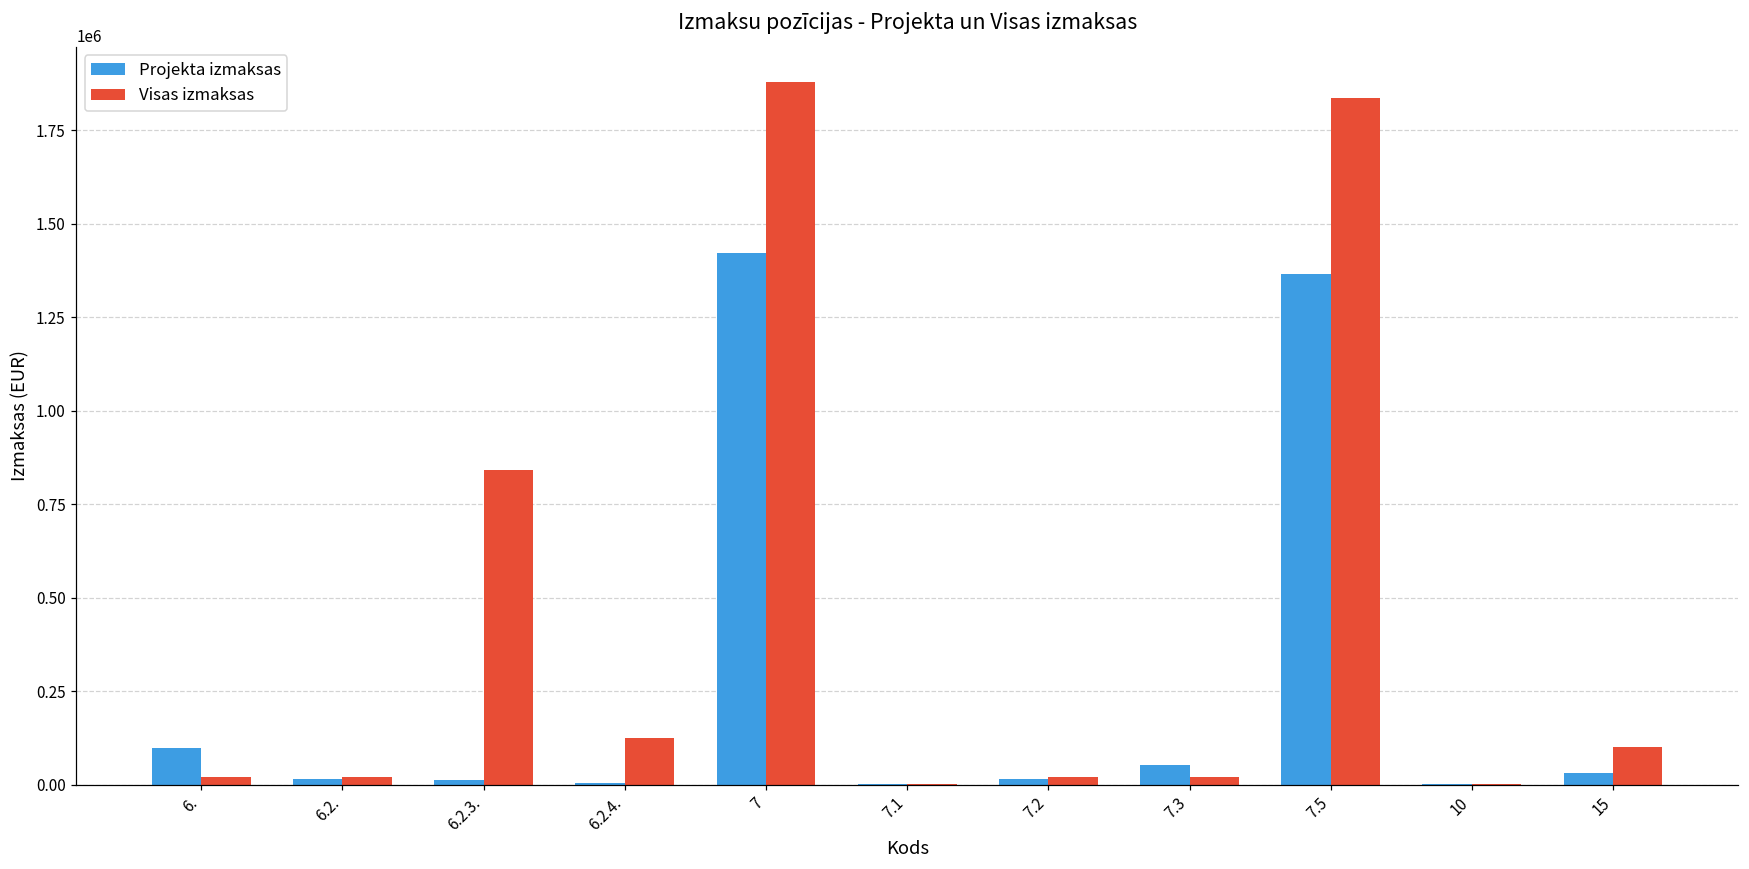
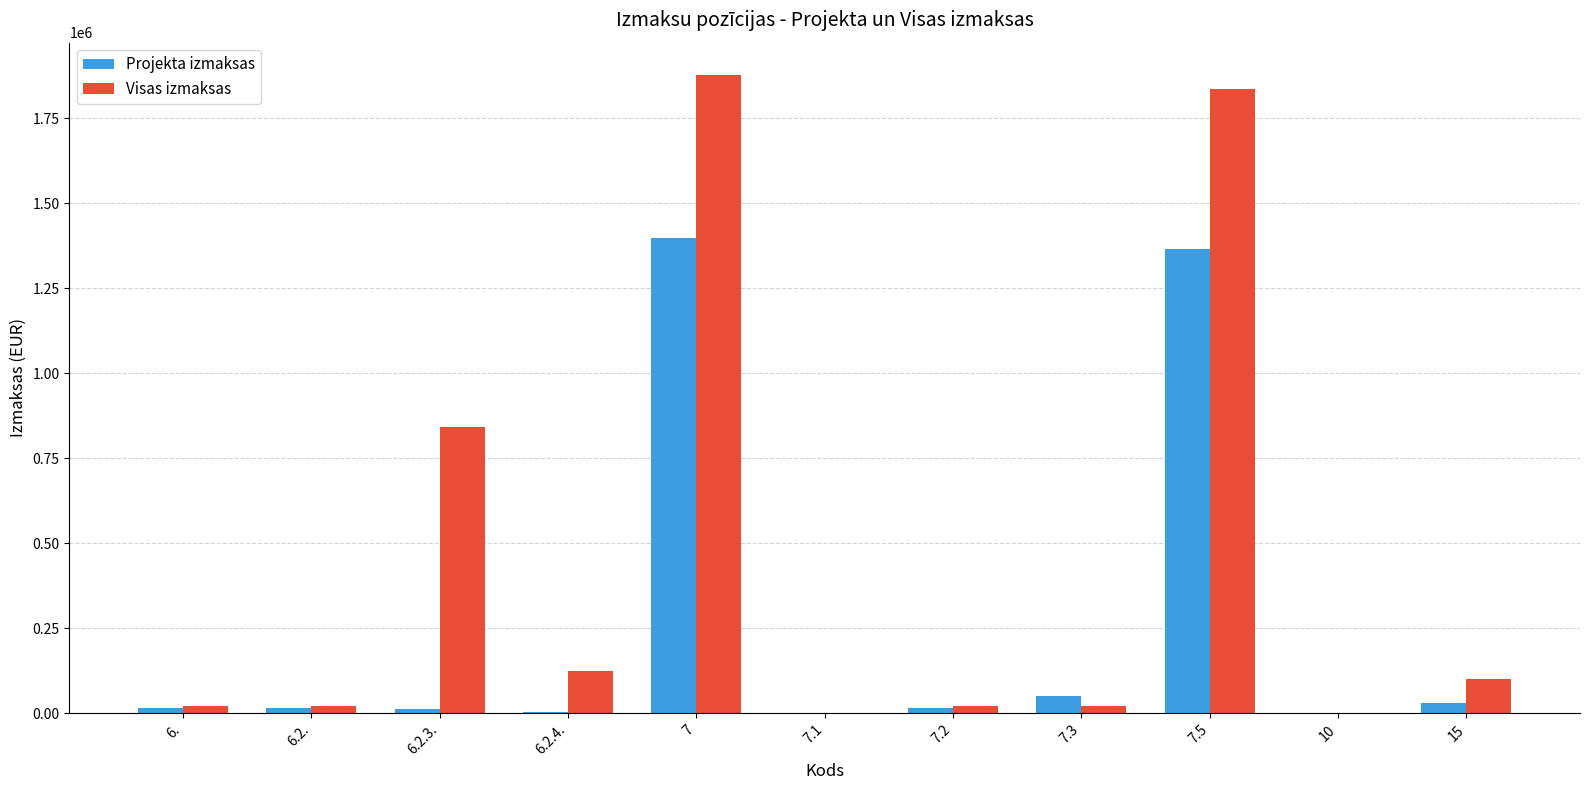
  {
    "Projekta izmaksas": {
-     "6.": 100000,
+     "6.": 10000,
      "6.2.": 10000,
      "6.2.3.": 10000,
-     "7": 1420000,
+     "7": 1400000,
      "7.2": 20000,
      "7.3": 50000,
      "7.5": 1370000,
      "15": 30000
    },
    "Visas izmaksas": {
      "6.": 20000,
      "6.2.": 20000,
      "6.2.3.": 840000,
      "6.2.4.": 120000,
      "7": 1880000,
      "7.2": 20000,
      "7.3": 20000,
      "7.5": 1840000,
      "15": 100000
    }
  }
